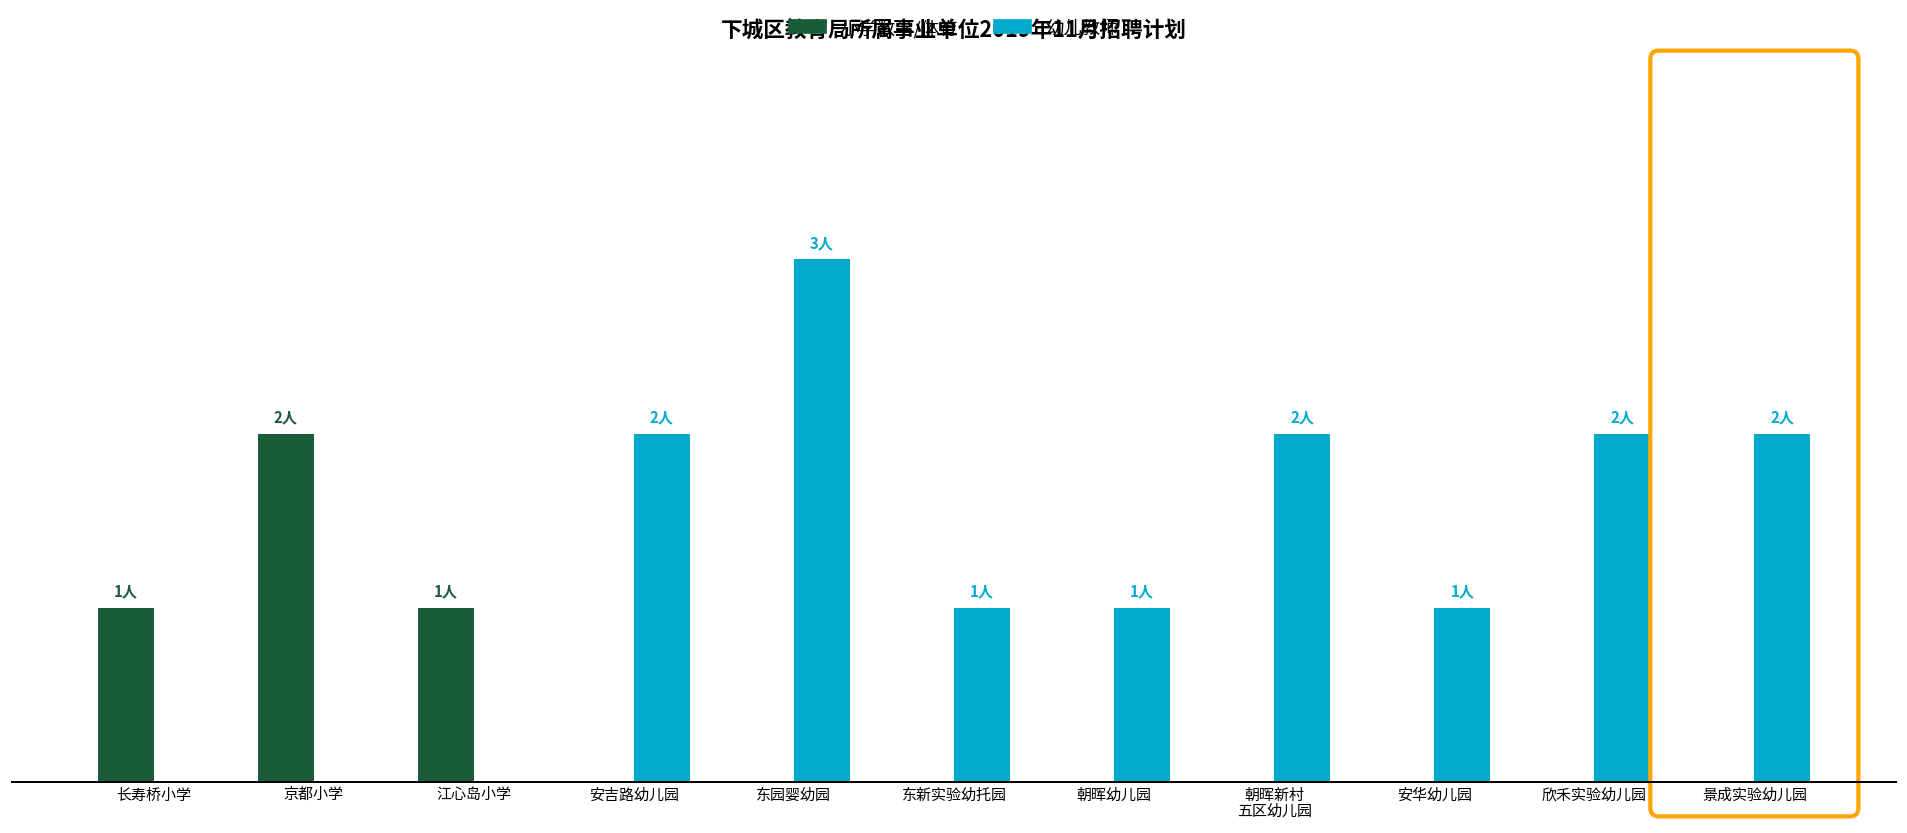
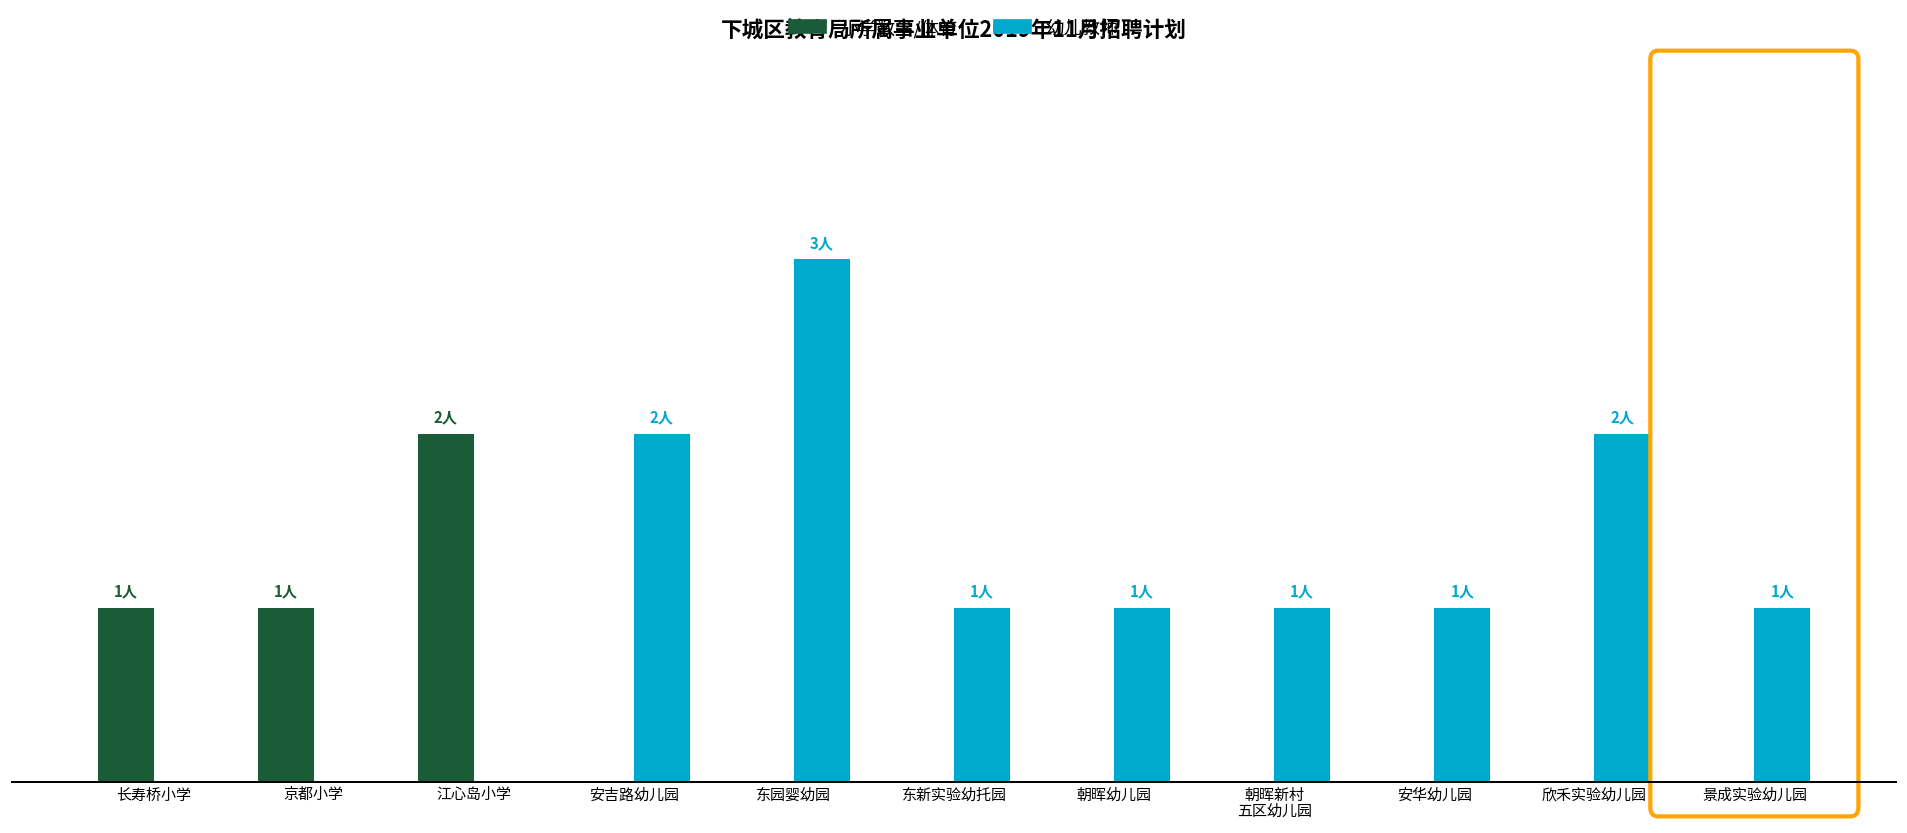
  {
    "小学数学/体育": {
      "长寿桥小学": "1人",
-     "京都小学": "2人",
-     "江心岛小学": "1人"
+     "京都小学": "1人",
+     "江心岛小学": "2人"
    },
    "幼儿教师": {
      "安吉路幼儿园": "2人",
      "东园婴幼园": "3人",
      "东新实验幼托园": "1人",
      "朝晖幼儿园": "1人",
-     "朝晖新村 五区幼儿园": "2人",
+     "朝晖新村 五区幼儿园": "1人",
      "安华幼儿园": "1人",
      "欣禾实验幼儿园": "2人",
-     "景成实验幼儿园": "2人"
+     "景成实验幼儿园": "1人"
    }
  }
